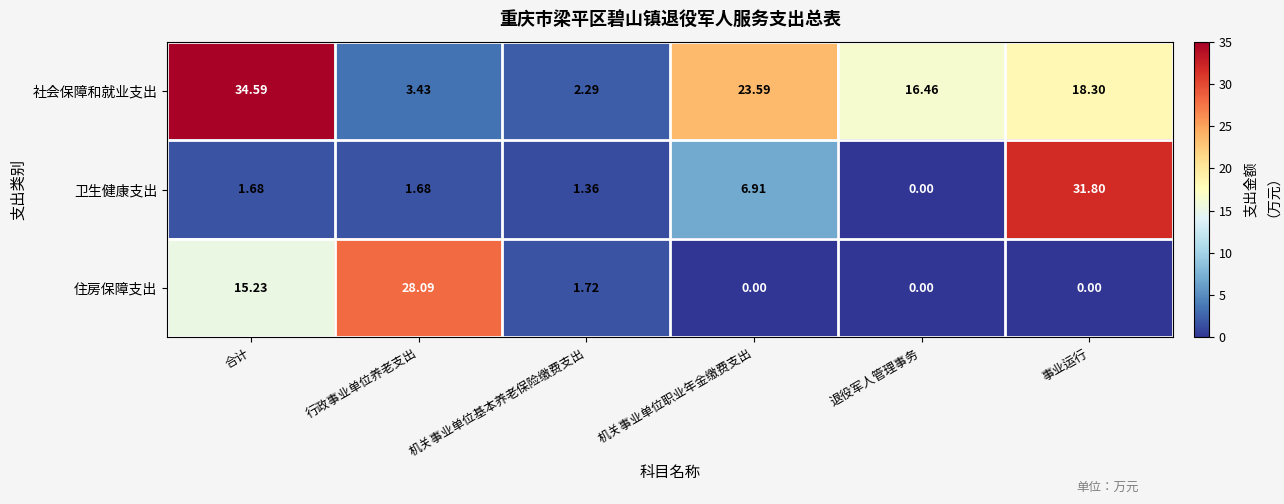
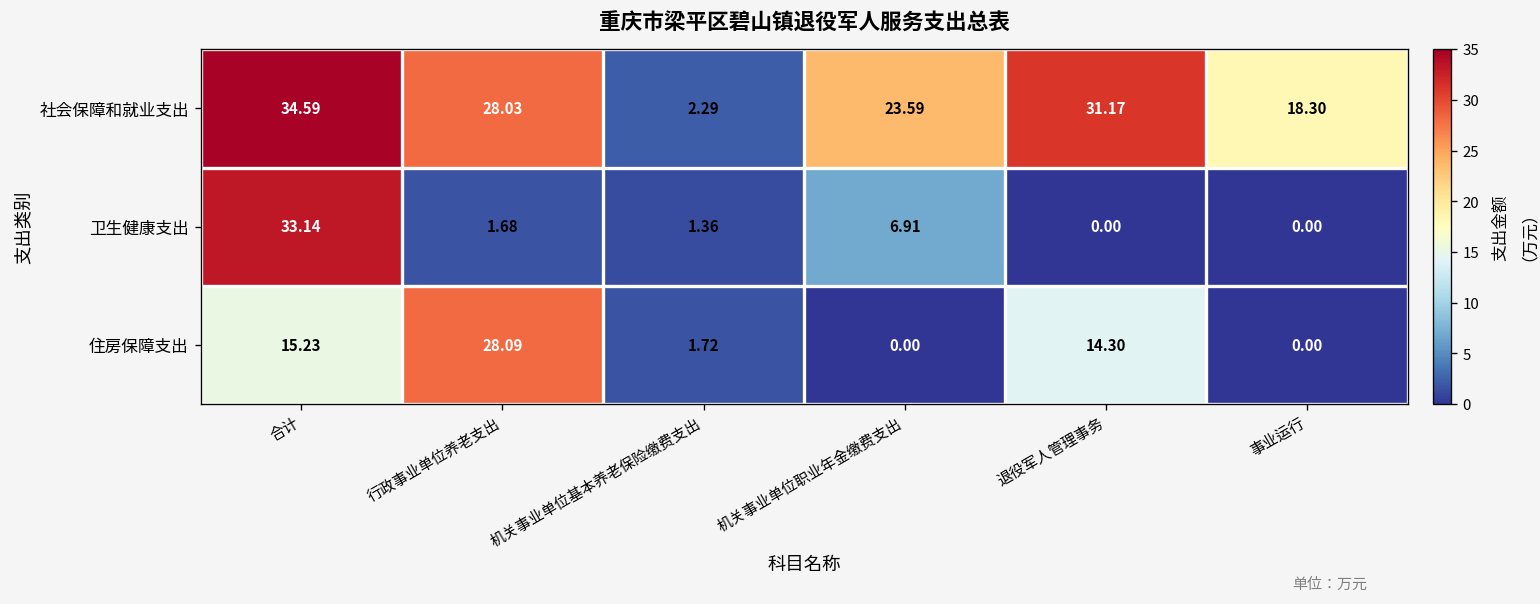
  {
    "社会保障和就业支出": {
      "合计": 34.59,
-     "行政事业单位养老支出": 3.43,
+     "行政事业单位养老支出": 28.03,
      "机关事业单位基本养老保险缴费支出": 2.29,
      "机关事业单位职业年金缴费支出": 23.59,
-     "退役军人管理事务": 16.46,
+     "退役军人管理事务": 31.17,
      "事业运行": 18.30
    },
    "卫生健康支出": {
-     "合计": 1.68,
+     "合计": 33.14,
      "行政事业单位养老支出": 1.68,
      "机关事业单位基本养老保险缴费支出": 1.36,
      "机关事业单位职业年金缴费支出": 6.91,
      "退役军人管理事务": 0.00,
-     "事业运行": 31.80
+     "事业运行": 0.00
    },
    "住房保障支出": {
      "合计": 15.23,
      "行政事业单位养老支出": 28.09,
      "机关事业单位基本养老保险缴费支出": 1.72,
      "机关事业单位职业年金缴费支出": 0.00,
-     "退役军人管理事务": 0.00,
+     "退役军人管理事务": 14.30,
      "事业运行": 0.00
    }
  }
